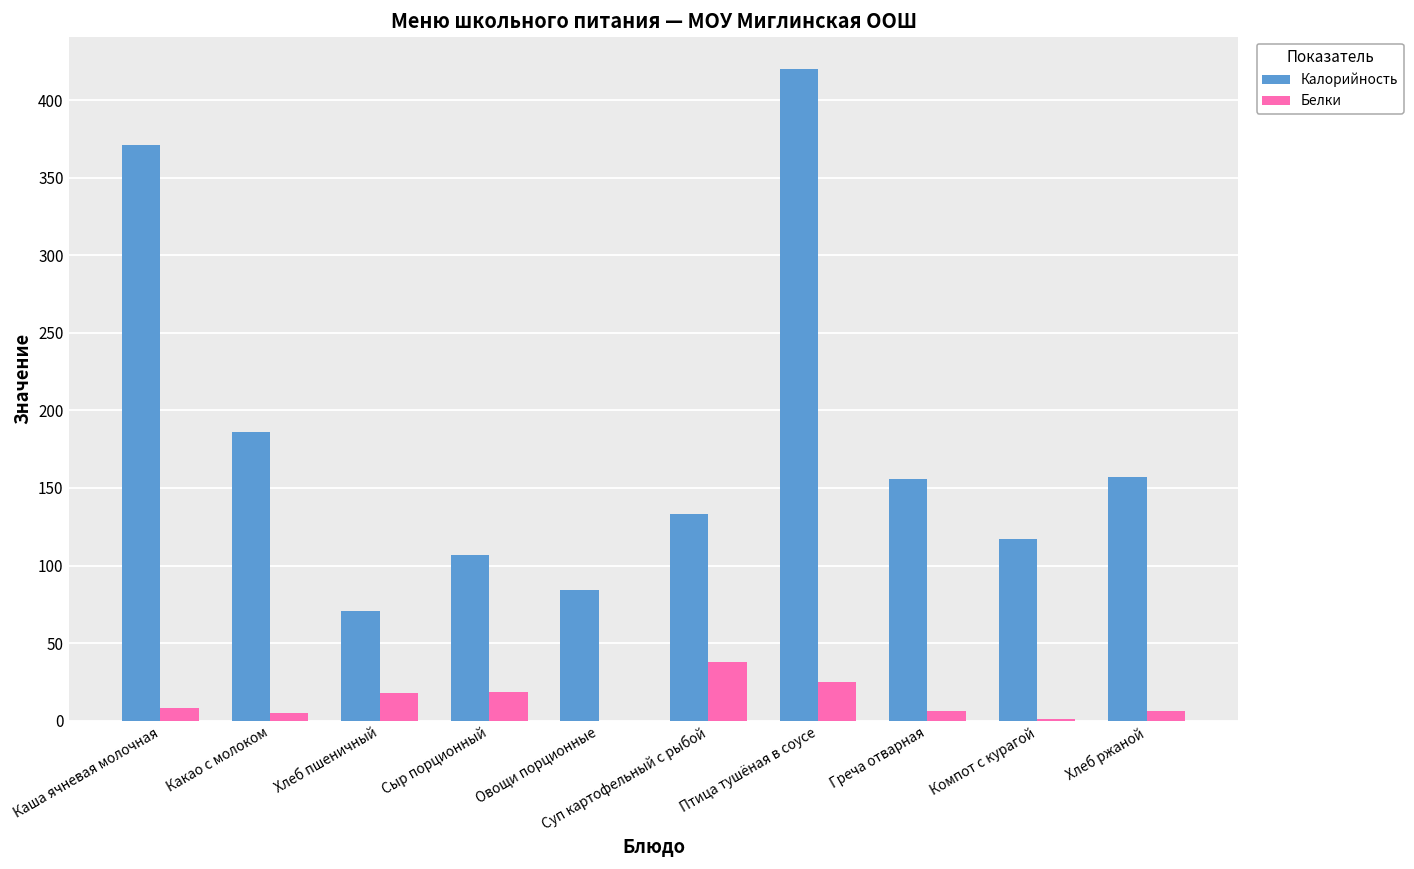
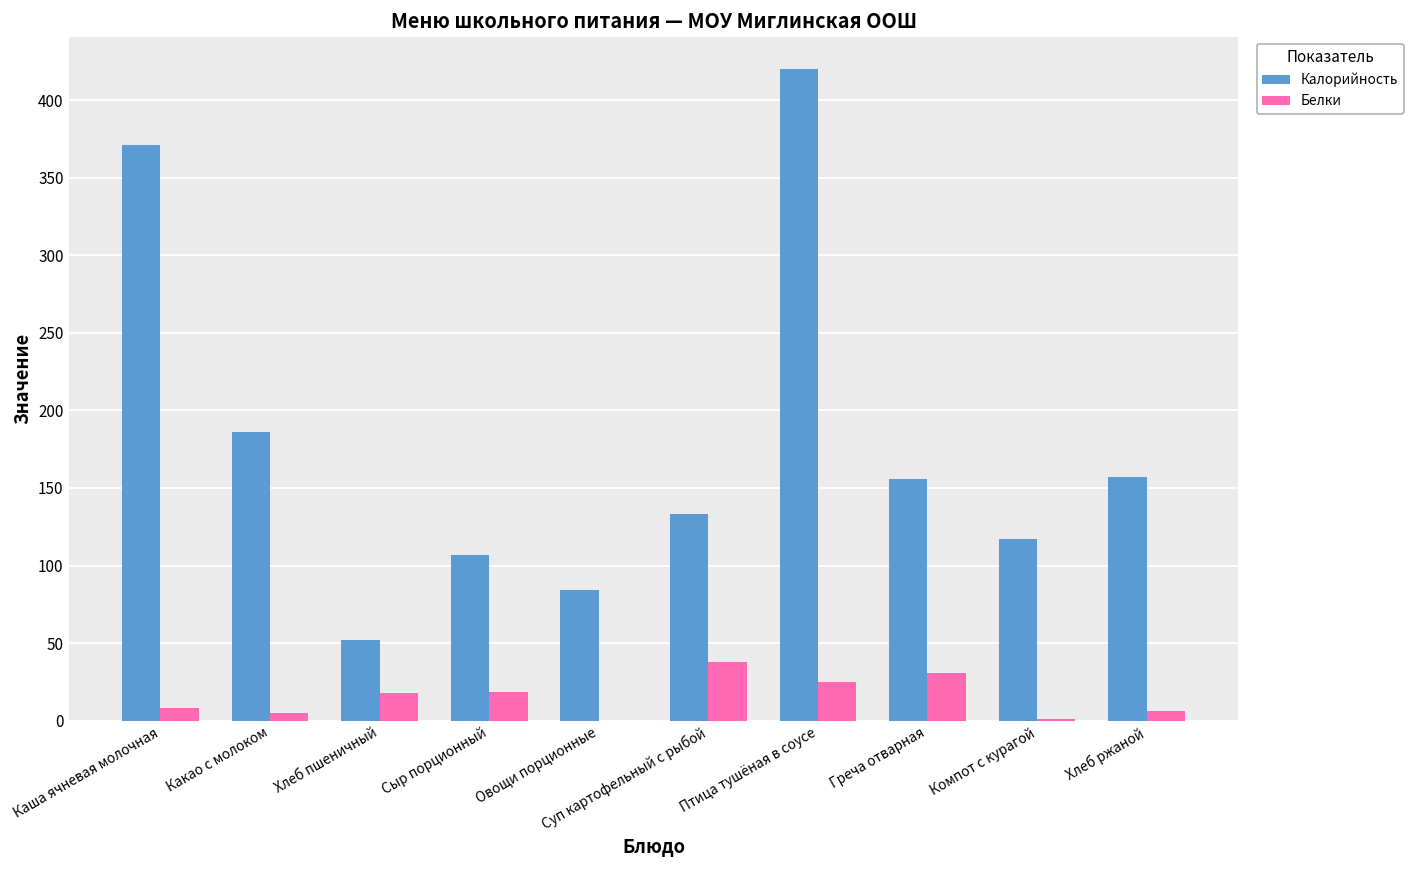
  {
    "Калорийность": {
      "Каша ячневая молочная": 371,
      "Какао с молоком": 186,
-     "Хлеб пшеничный": 71,
+     "Хлеб пшеничный": 52,
      "Сыр порционный": 107,
      "Овощи порционные": 84,
      "Суп картофельный с рыбой": 133,
      "Птица тушёная в соусе": 420,
      "Греча отварная": 156,
      "Компот с курагой": 117,
      "Хлеб ржаной": 157
    },
    "Белки": {
      "Каша ячневая молочная": 8,
      "Какао с молоком": 5,
      "Хлеб пшеничный": 18,
      "Сыр порционный": 18,
      "Овощи порционные": 0,
      "Суп картофельный с рыбой": 38,
      "Птица тушёная в соусе": 25,
-     "Греча отварная": 6,
+     "Греча отварная": 31,
      "Хлеб ржаной": 6
    }
  }
